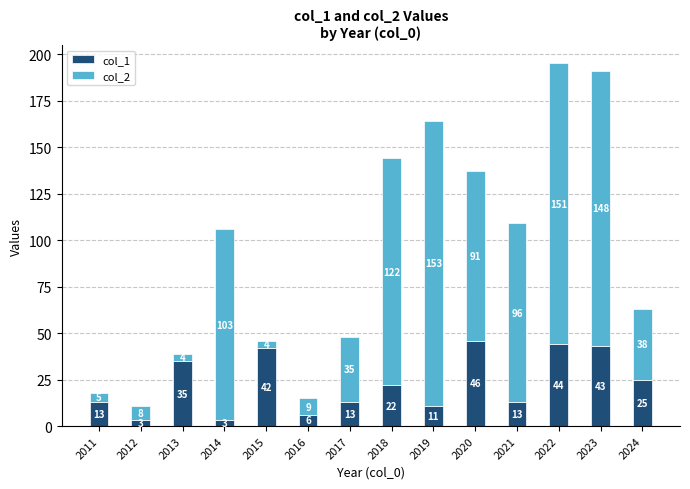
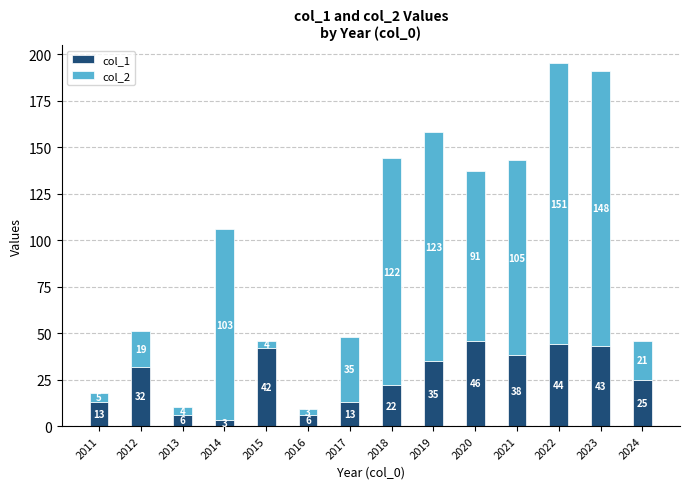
  {
    "col_1": {
      "2011": 13,
-     "2012": 3,
-     "2013": 35,
+     "2012": 32,
+     "2013": 6,
      "2014": 3,
      "2015": 42,
      "2017": 13,
      "2018": 22,
-     "2019": 11,
+     "2019": 35,
      "2020": 46,
-     "2021": 13,
+     "2021": 38,
      "2022": 44,
      "2023": 43,
      "2024": 25
    },
    "col_2": {
      "2011": 5,
-     "2012": 8,
+     "2012": 19,
      "2013": 4,
      "2014": 103,
      "2015": 4,
-     "2016": 9,
+     "2016": 3,
      "2017": 35,
      "2018": 122,
-     "2019": 153,
+     "2019": 123,
      "2020": 91,
-     "2021": 96,
+     "2021": 105,
      "2022": 151,
      "2023": 148,
-     "2024": 38
+     "2024": 21
    }
  }
